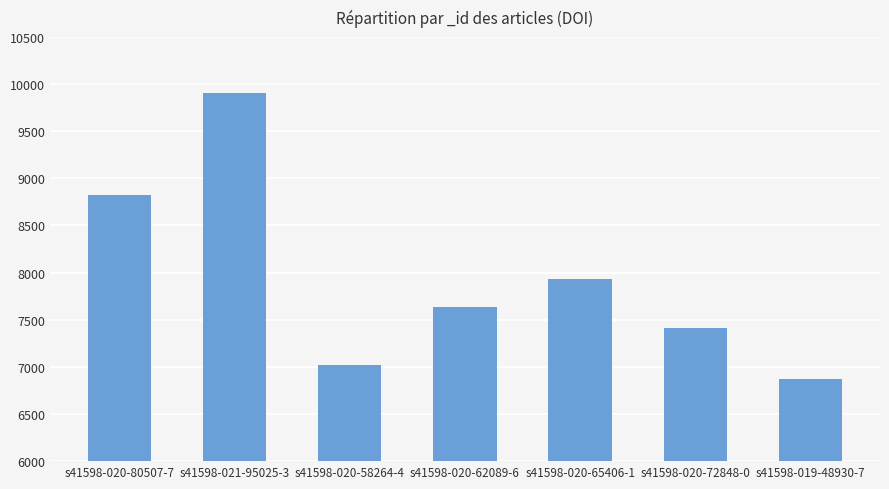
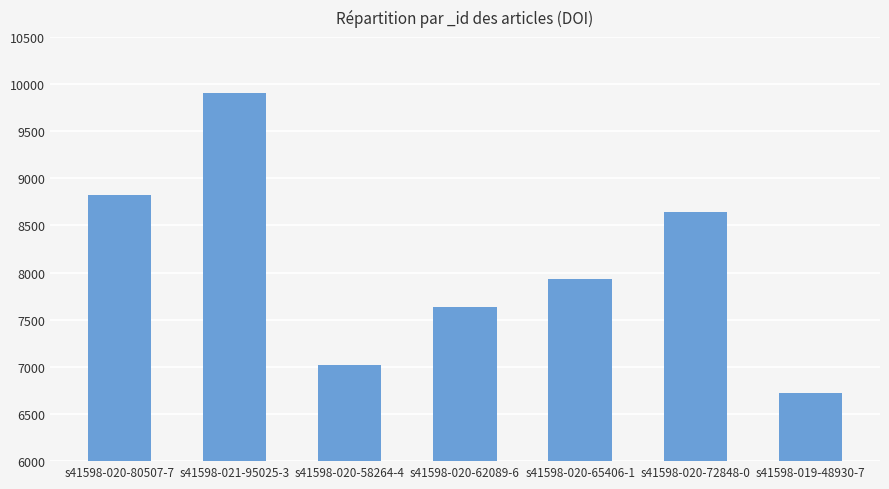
  {
    "s41598-020-80507-7": 8800,
    "s41598-021-95025-3": 9900,
    "s41598-020-58264-4": 7000,
    "s41598-020-62089-6": 7600,
    "s41598-020-65406-1": 7900,
-   "s41598-020-72848-0": 7400,
-   "s41598-019-48930-7": 6900
+   "s41598-020-72848-0": 8600,
+   "s41598-019-48930-7": 6700
  }
